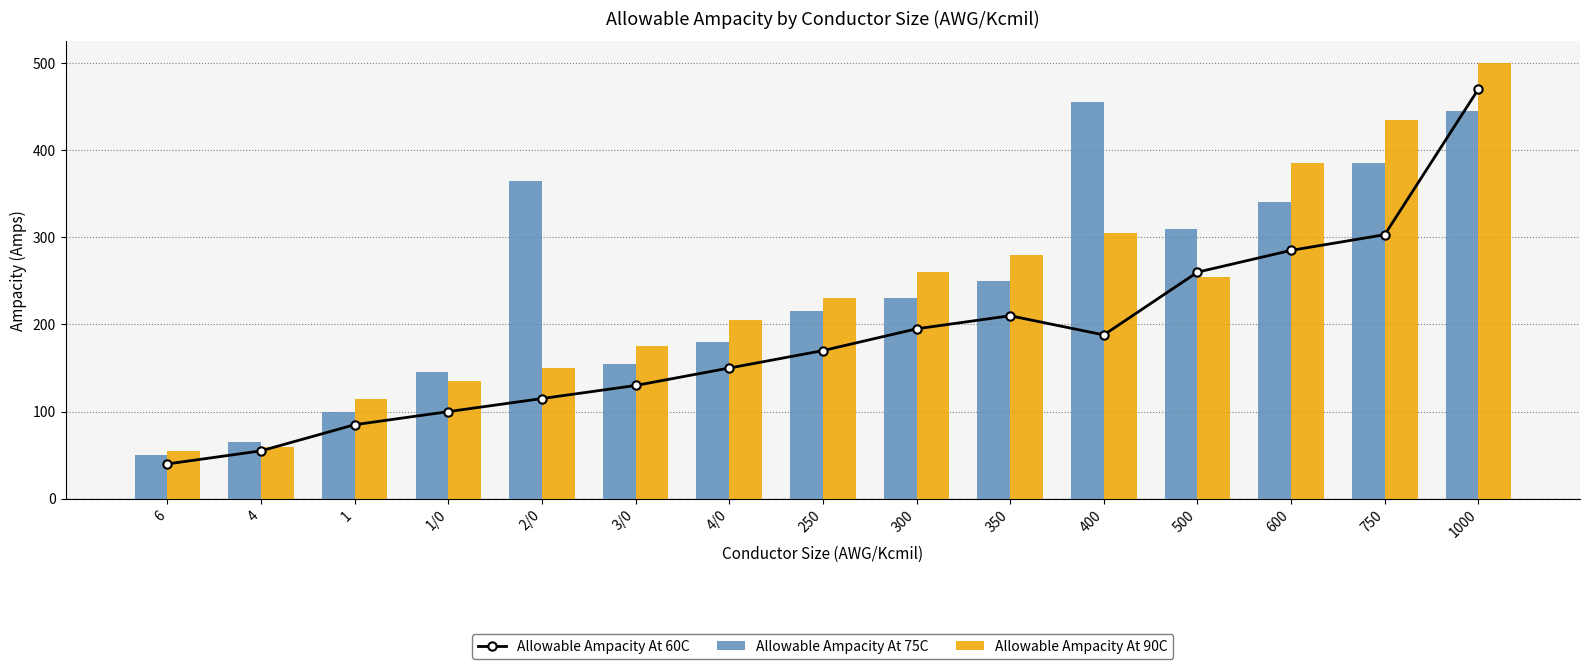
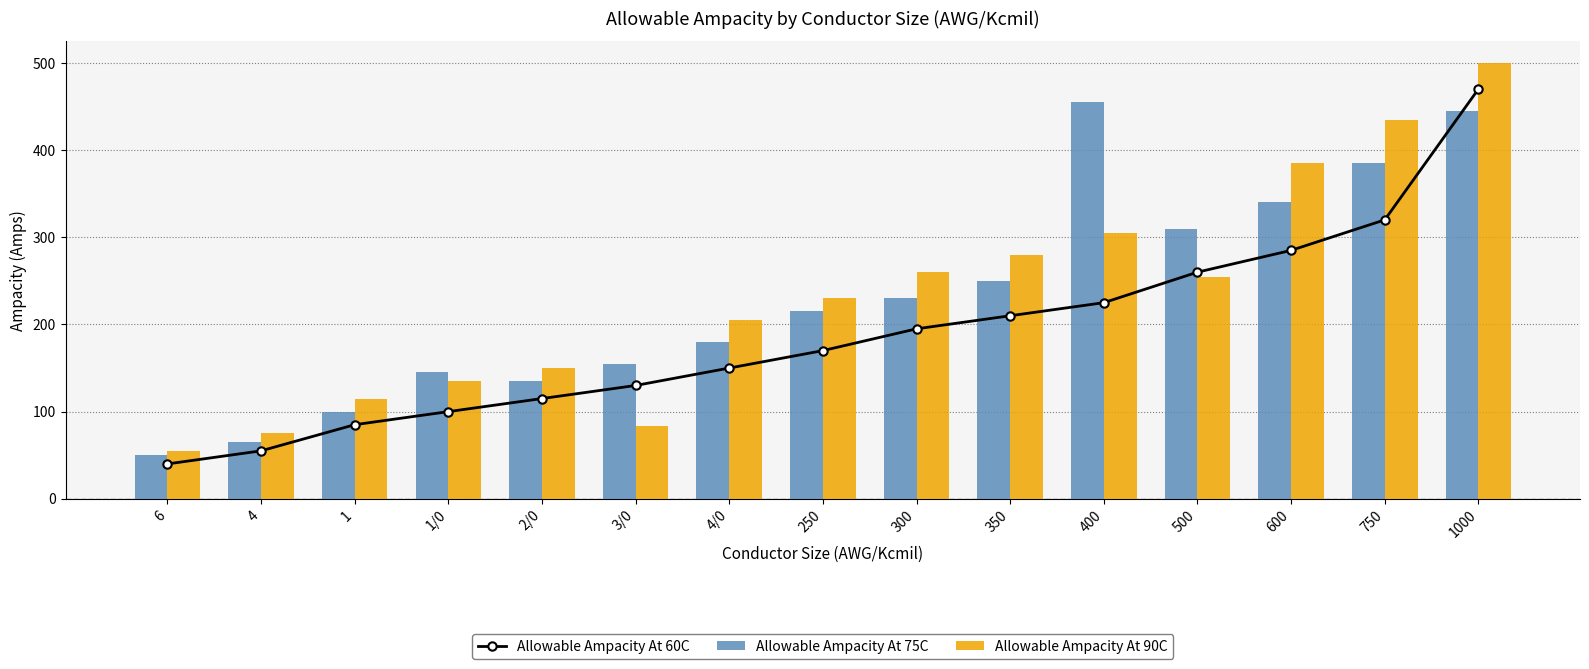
  {
    "Allowable Ampacity At 75C": {
      "6": 50,
      "4": 70,
      "1": 100,
      "1/0": 150,
-     "2/0": 370,
+     "2/0": 140,
      "3/0": 160,
      "4/0": 180,
      "250": 220,
      "300": 230,
      "350": 250,
      "400": 460,
      "500": 310,
      "600": 340,
      "750": 390,
      "1000": 450
    },
    "Allowable Ampacity At 60C": {
      "6": 40,
      "4": 60,
      "1": 90,
      "1/0": 100,
      "2/0": 120,
      "3/0": 130,
      "4/0": 150,
      "250": 170,
      "300": 200,
      "350": 210,
-     "400": 190,
+     "400": 230,
      "500": 260,
      "600": 290,
-     "750": 300,
+     "750": 320,
      "1000": 470
    },
    "Allowable Ampacity At 90C": {
      "6": 60,
-     "4": 60,
+     "4": 80,
      "1": 120,
      "1/0": 140,
      "2/0": 150,
-     "3/0": 180,
+     "3/0": 80,
      "4/0": 210,
      "250": 230,
      "300": 260,
      "350": 280,
      "400": 310,
      "500": 260,
      "600": 390,
      "750": 440,
      "1000": 500
    }
  }
